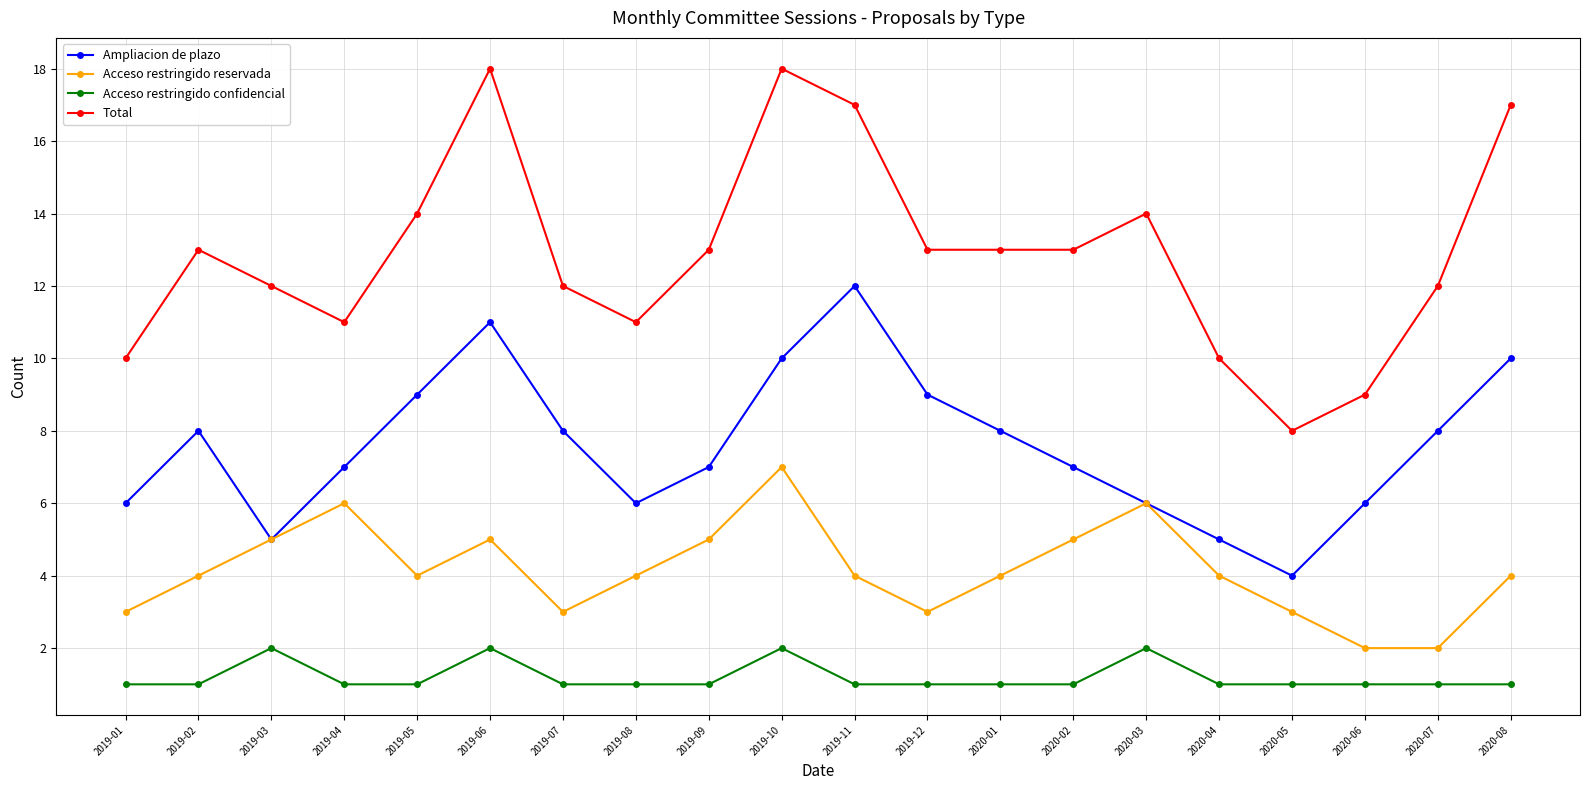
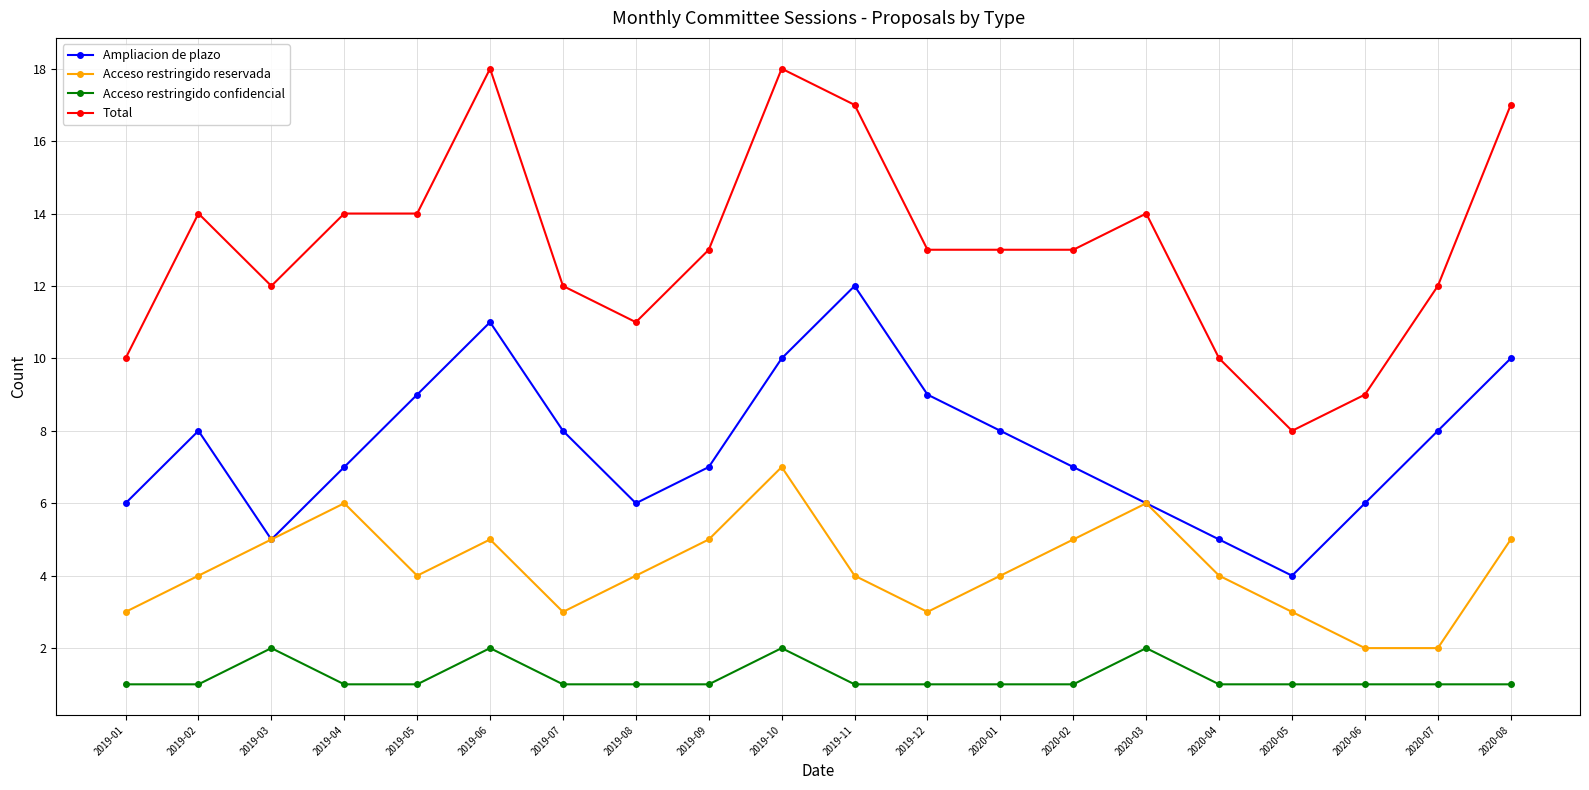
  {
    "Ampliacion de plazo": {
      "2019-01": 6,
      "2019-02": 8,
      "2019-04": 7,
      "2019-05": 9,
      "2019-06": 11,
      "2019-07": 8,
      "2019-08": 6,
      "2019-09": 7,
      "2019-10": 10,
      "2019-11": 12,
      "2019-12": 9,
      "2020-01": 8,
      "2020-02": 7,
      "2020-04": 5,
      "2020-05": 4,
      "2020-06": 6,
      "2020-07": 8,
      "2020-08": 10
    },
    "Acceso restringido reservada": {
      "2019-01": 3,
      "2019-02": 4,
      "2019-04": 6,
      "2019-05": 4,
      "2019-06": 5,
      "2019-07": 3,
      "2019-08": 4,
      "2019-09": 5,
      "2019-10": 7,
      "2019-11": 4,
      "2019-12": 3,
      "2020-01": 4,
      "2020-02": 5,
      "2020-04": 4,
      "2020-05": 3,
      "2020-06": 2,
      "2020-07": 2,
-     "2020-08": 4
+     "2020-08": 5
    },
    "Acceso restringido confidencial": {
      "2019-01": 1,
      "2019-02": 1,
      "2019-03": 2,
      "2019-04": 1,
      "2019-05": 1,
      "2019-06": 2,
      "2019-07": 1,
      "2019-08": 1,
      "2019-09": 1,
      "2019-10": 2,
      "2019-11": 1,
      "2019-12": 1,
      "2020-01": 1,
      "2020-02": 1,
      "2020-03": 2,
      "2020-04": 1,
      "2020-05": 1,
      "2020-06": 1,
      "2020-07": 1,
      "2020-08": 1
    },
    "Total": {
      "2019-01": 10,
-     "2019-02": 13,
+     "2019-02": 14,
      "2019-03": 12,
-     "2019-04": 11,
+     "2019-04": 14,
      "2019-05": 14,
      "2019-06": 18,
      "2019-07": 12,
      "2019-08": 11,
      "2019-09": 13,
      "2019-10": 18,
      "2019-11": 17,
      "2019-12": 13,
      "2020-01": 13,
      "2020-02": 13,
      "2020-03": 14,
      "2020-04": 10,
      "2020-05": 8,
      "2020-06": 9,
      "2020-07": 12,
      "2020-08": 17
    }
  }
